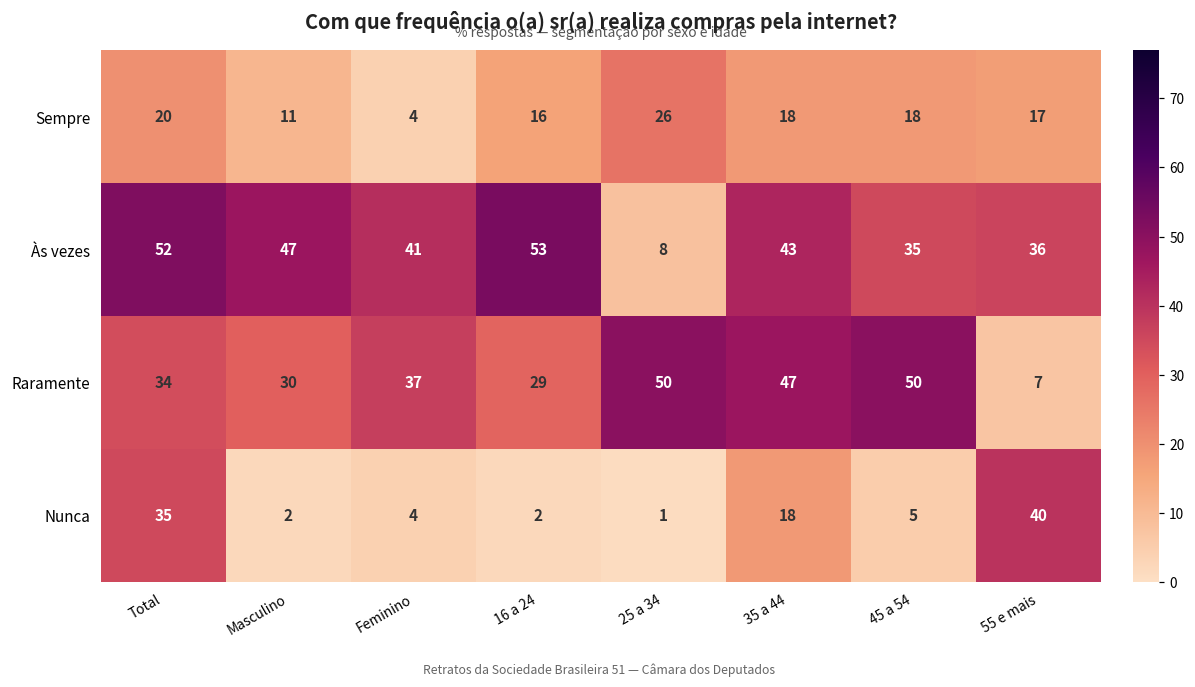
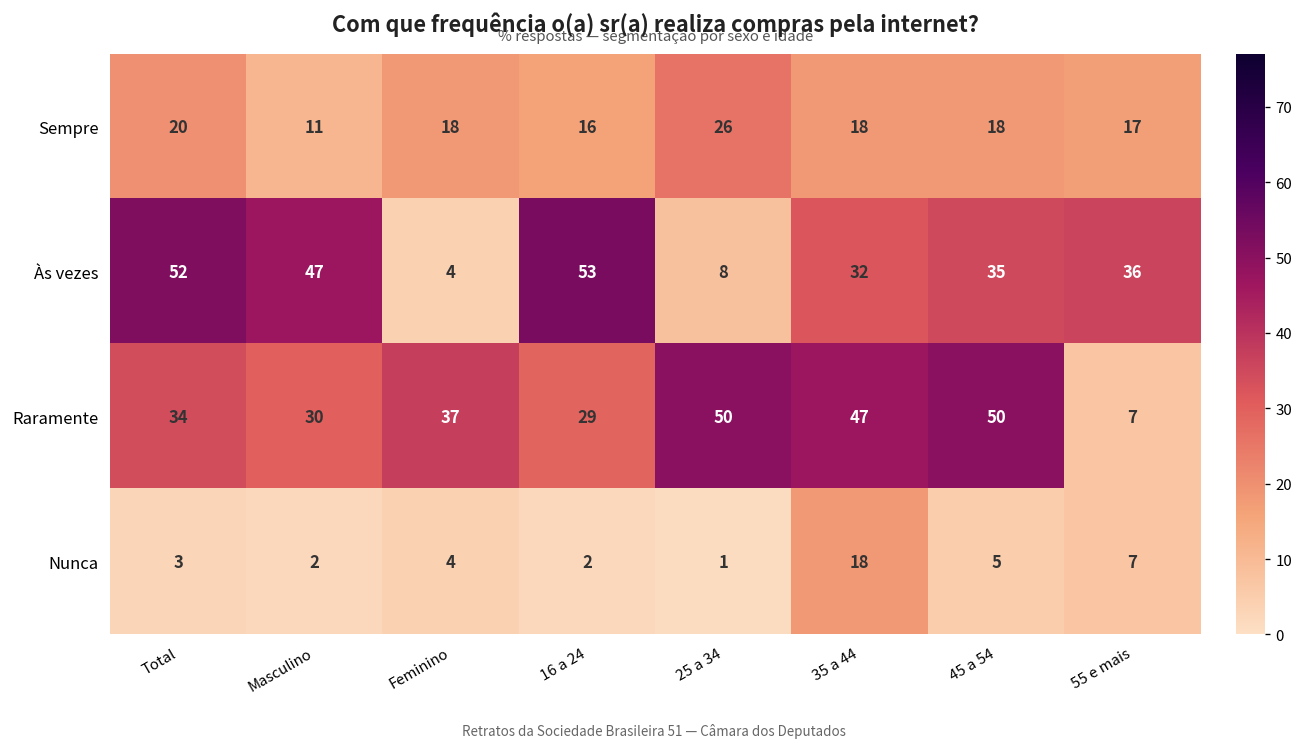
  {
    "Sempre": {
      "Total": 20,
      "Masculino": 11,
-     "Feminino": 4,
+     "Feminino": 18,
      "16 a 24": 16,
      "25 a 34": 26,
      "35 a 44": 18,
      "45 a 54": 18,
      "55 e mais": 17
    },
    "Às vezes": {
      "Total": 52,
      "Masculino": 47,
-     "Feminino": 41,
+     "Feminino": 4,
      "16 a 24": 53,
      "25 a 34": 8,
-     "35 a 44": 43,
+     "35 a 44": 32,
      "45 a 54": 35,
      "55 e mais": 36
    },
    "Raramente": {
      "Total": 34,
      "Masculino": 30,
      "Feminino": 37,
      "16 a 24": 29,
      "25 a 34": 50,
      "35 a 44": 47,
      "45 a 54": 50,
      "55 e mais": 7
    },
    "Nunca": {
-     "Total": 35,
+     "Total": 3,
      "Masculino": 2,
      "Feminino": 4,
      "16 a 24": 2,
      "25 a 34": 1,
      "35 a 44": 18,
      "45 a 54": 5,
-     "55 e mais": 40
+     "55 e mais": 7
    }
  }
